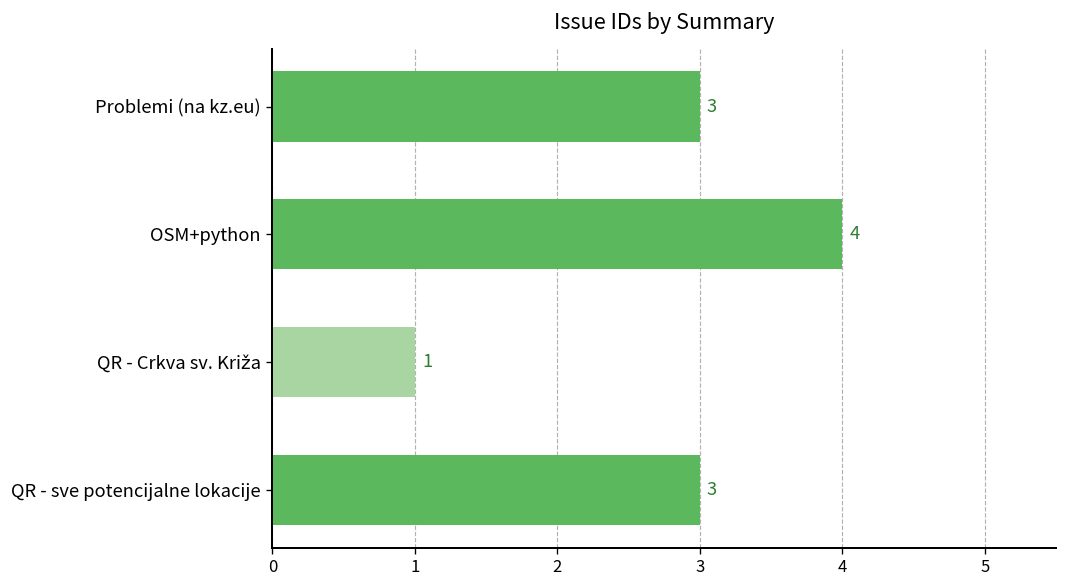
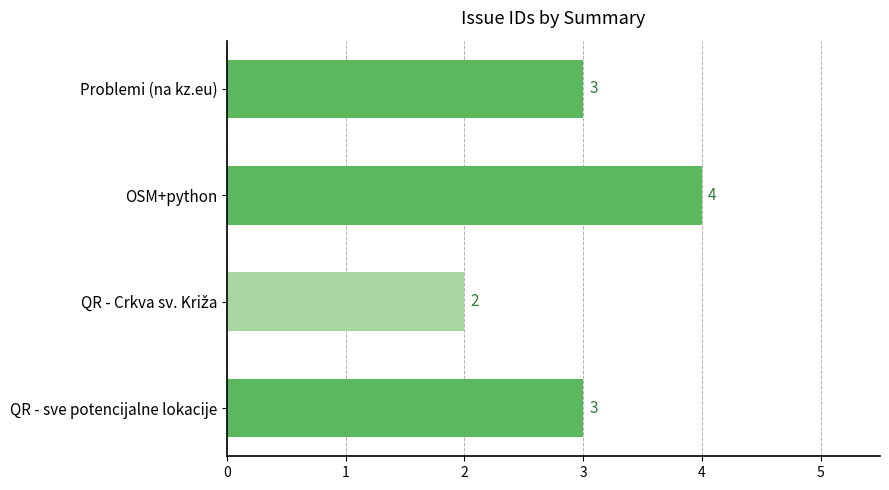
  {
    "Problemi (na kz.eu)": 3,
    "OSM+python": 4,
-   "QR - Crkva sv. Križa": 1,
+   "QR - Crkva sv. Križa": 2,
    "QR - sve potencijalne lokacije": 3
  }
